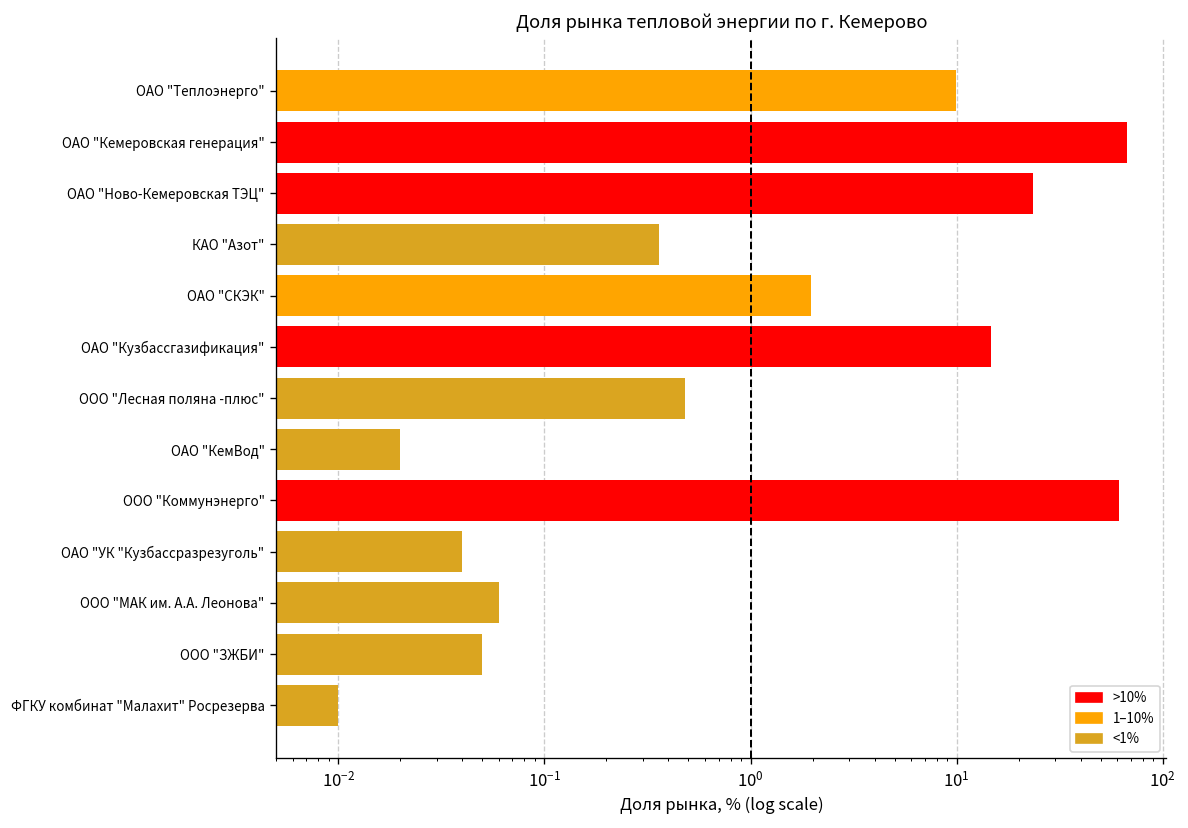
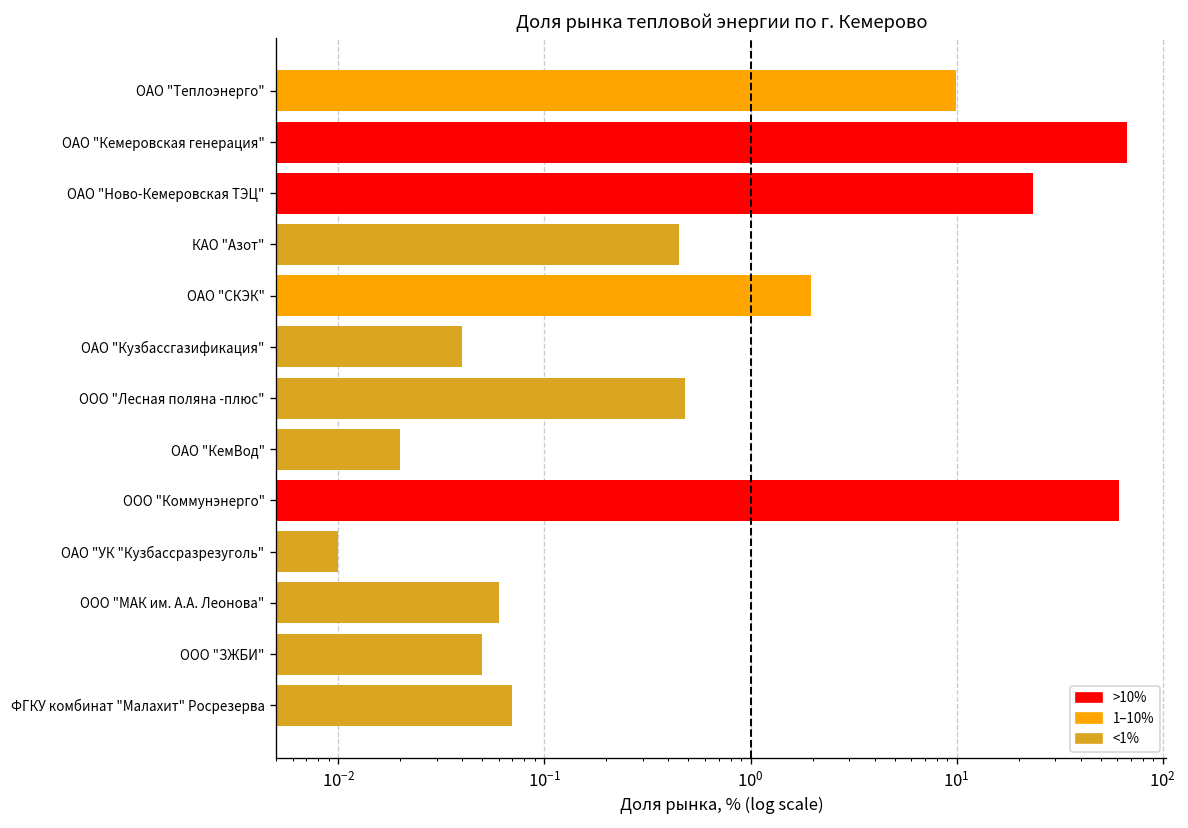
  {
    "ОАО \"Теплоэнерго\"": 10,
    "ОАО \"Кемеровская генерация\"": 67,
    "ОАО \"Ново-Кемеровская ТЭЦ\"": 24,
-   "КАО \"Азот\"": 0.36,
+   "КАО \"Азот\"": 0.45,
    "ОАО \"СКЭК\"": 2.0,
-   "ОАО \"Кузбассгазификация\"": 15,
+   "ОАО \"Кузбассгазификация\"": 0.04,
    "ООО \"Лесная поляна -плюс\"": 0.48,
    "ОАО \"КемВод\"": 0.02,
    "ООО \"Коммунэнерго\"": 62,
-   "ОАО \"УК \"Кузбассразрезуголь\"": 0.04,
+   "ОАО \"УК \"Кузбассразрезуголь\"": 0.01,
    "ООО \"МАК им. А.А. Леонова\"": 0.06,
    "ООО \"ЗЖБИ\"": 0.05,
-   "ФГКУ комбинат \"Малахит\" Росрезерва": 0.01
+   "ФГКУ комбинат \"Малахит\" Росрезерва": 0.07
  }
